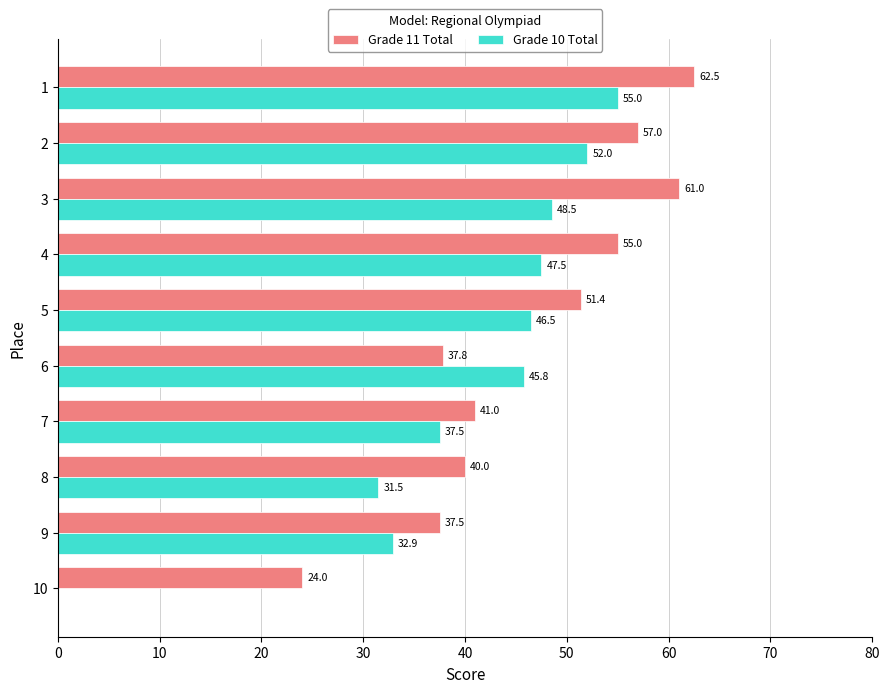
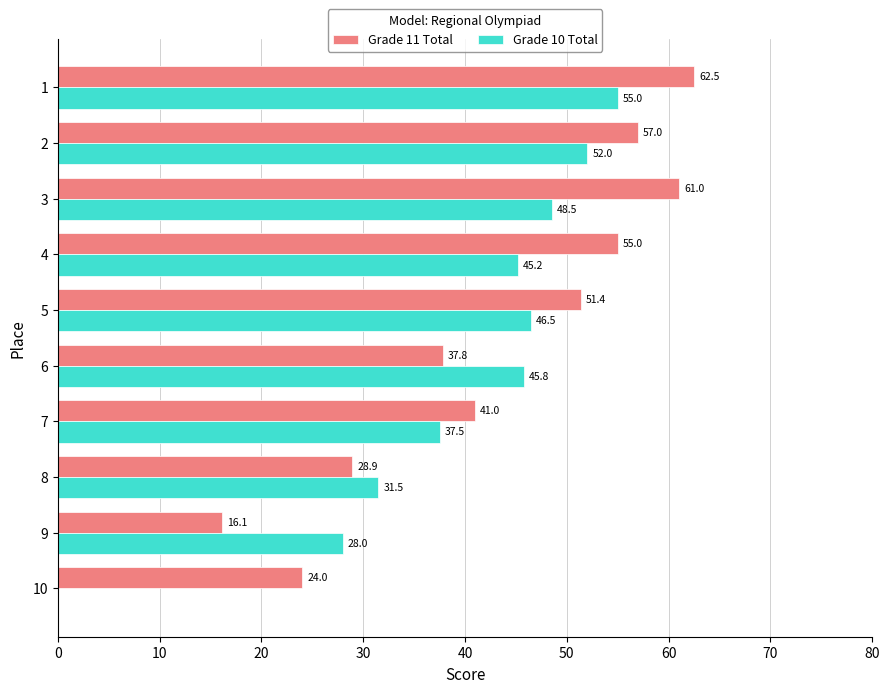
  {
    "Grade 11 Total": {
      "1": 62.5,
      "2": 57.0,
      "3": 61.0,
      "4": 55.0,
      "5": 51.4,
      "6": 37.8,
      "7": 41.0,
-     "8": 40.0,
-     "9": 37.5,
+     "8": 28.9,
+     "9": 16.1,
      "10": 24.0
    },
    "Grade 10 Total": {
      "1": 55.0,
      "2": 52.0,
      "3": 48.5,
-     "4": 47.5,
+     "4": 45.2,
      "5": 46.5,
      "6": 45.8,
      "7": 37.5,
      "8": 31.5,
-     "9": 32.9
+     "9": 28.0
    }
  }
